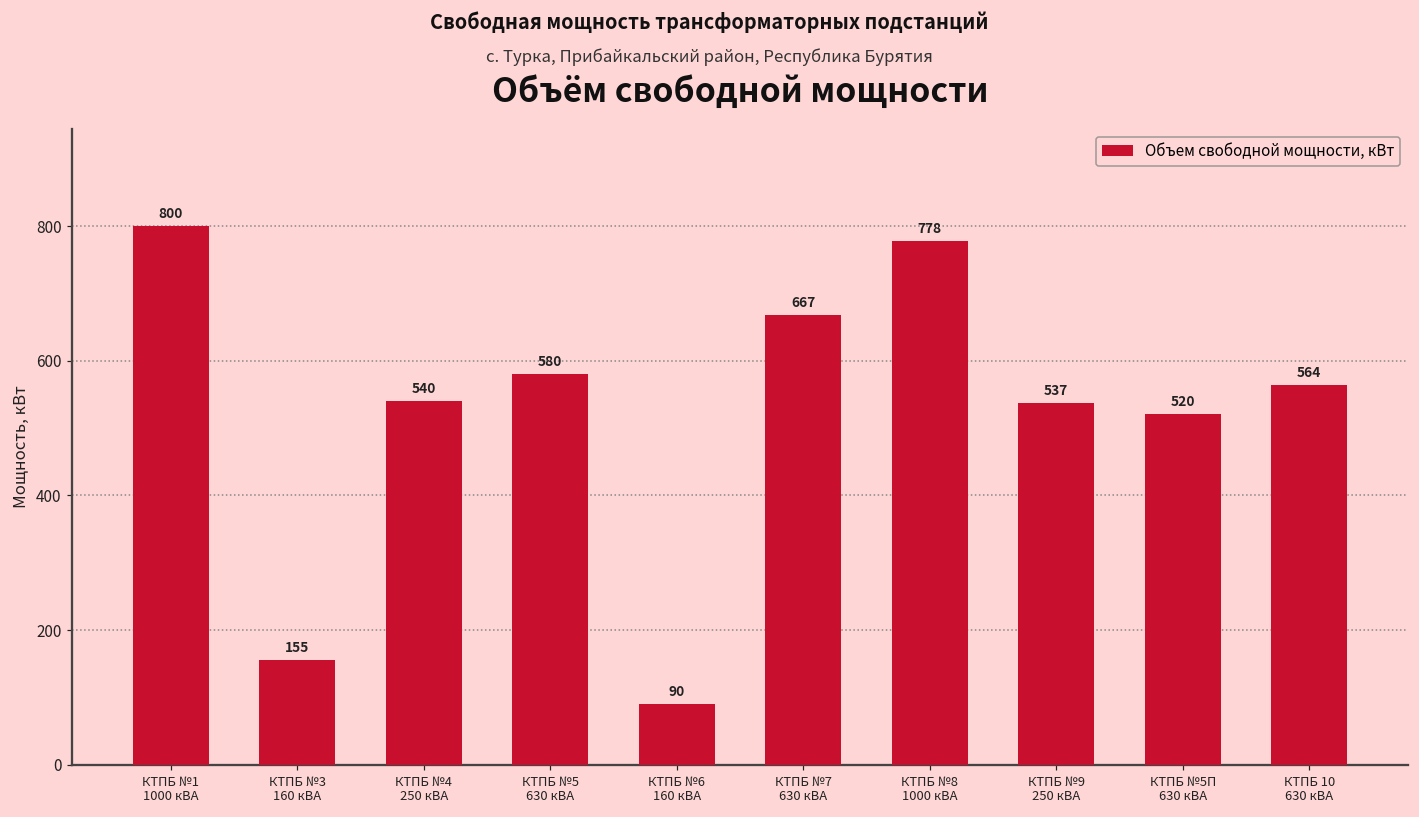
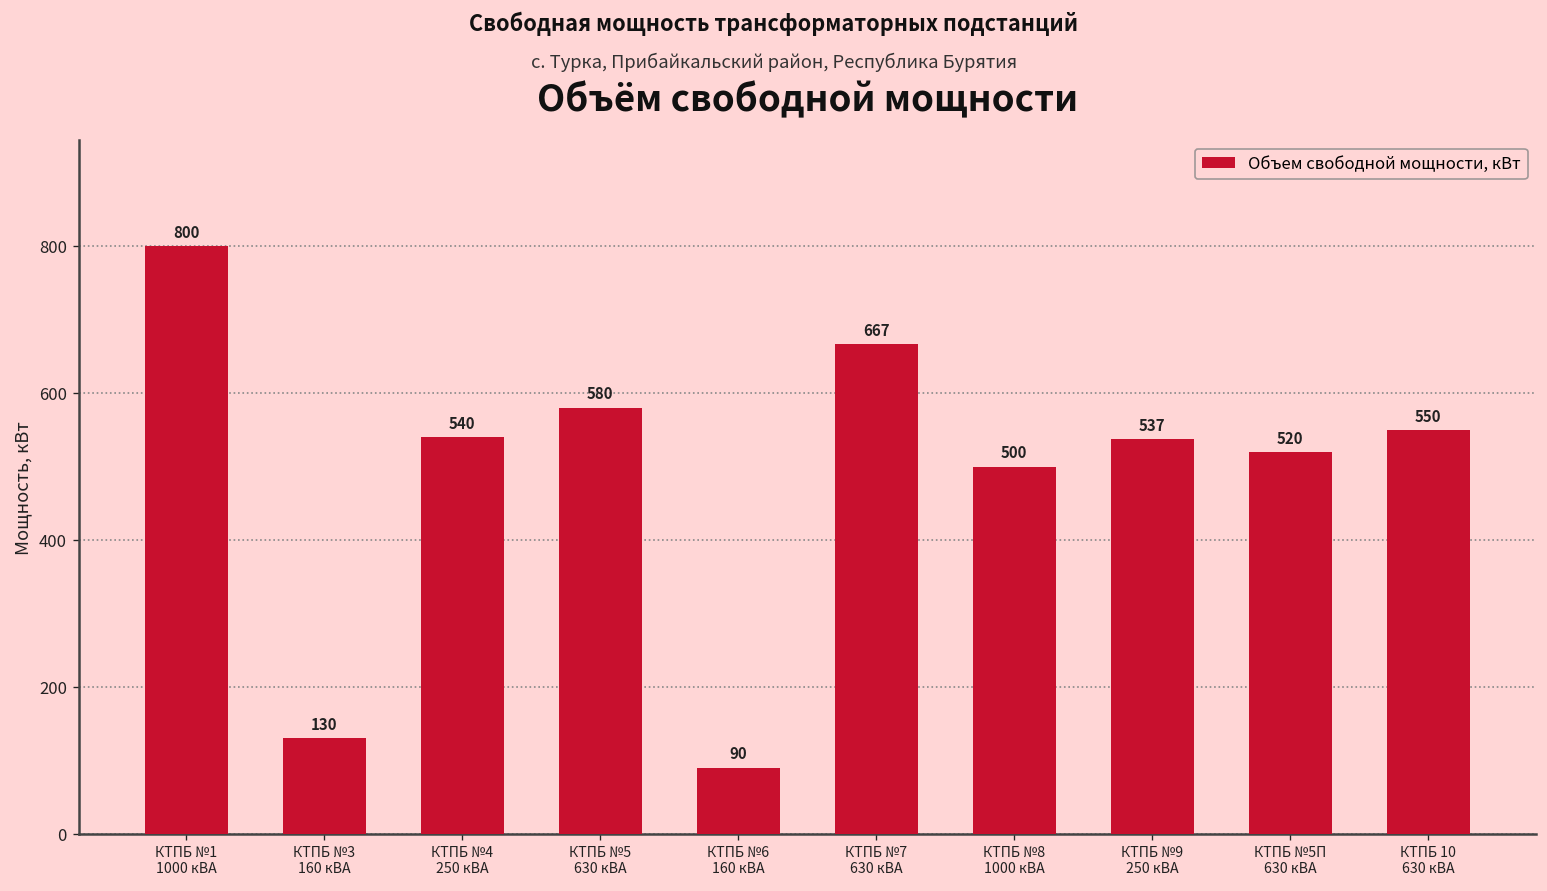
  {
    "КТПБ №1 1000 кВА": 800,
-   "КТПБ №3 160 кВА": 155,
+   "КТПБ №3 160 кВА": 130,
    "КТПБ №4 250 кВА": 540,
    "КТПБ №5 630 кВА": 580,
    "КТПБ №6 160 кВА": 90,
    "КТПБ №7 630 кВА": 667,
-   "КТПБ №8 1000 кВА": 778,
+   "КТПБ №8 1000 кВА": 500,
    "КТПБ №9 250 кВА": 537,
    "КТПБ №5П 630 кВА": 520,
-   "КТПБ 10 630 кВА": 564
+   "КТПБ 10 630 кВА": 550
  }
